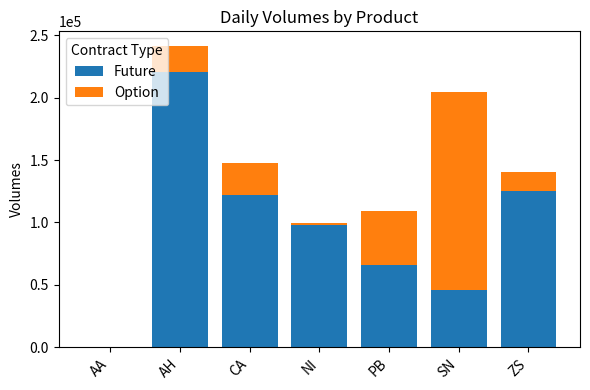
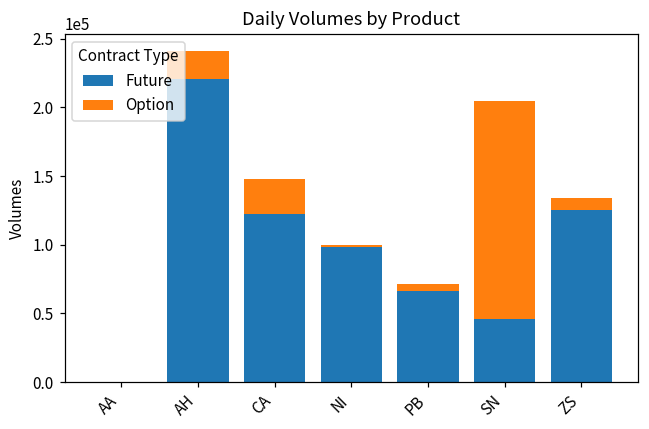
  {
    "Future": {
      "AH": 221000,
      "CA": 122000,
      "NI": 98000,
      "PB": 66000,
      "SN": 46000,
      "ZS": 125000
    },
    "Option": {
      "AA": 0,
      "AH": 20000,
      "CA": 26000,
-     "PB": 43000,
+     "PB": 5000,
      "SN": 158000,
-     "ZS": 15000
+     "ZS": 8000
    }
  }
